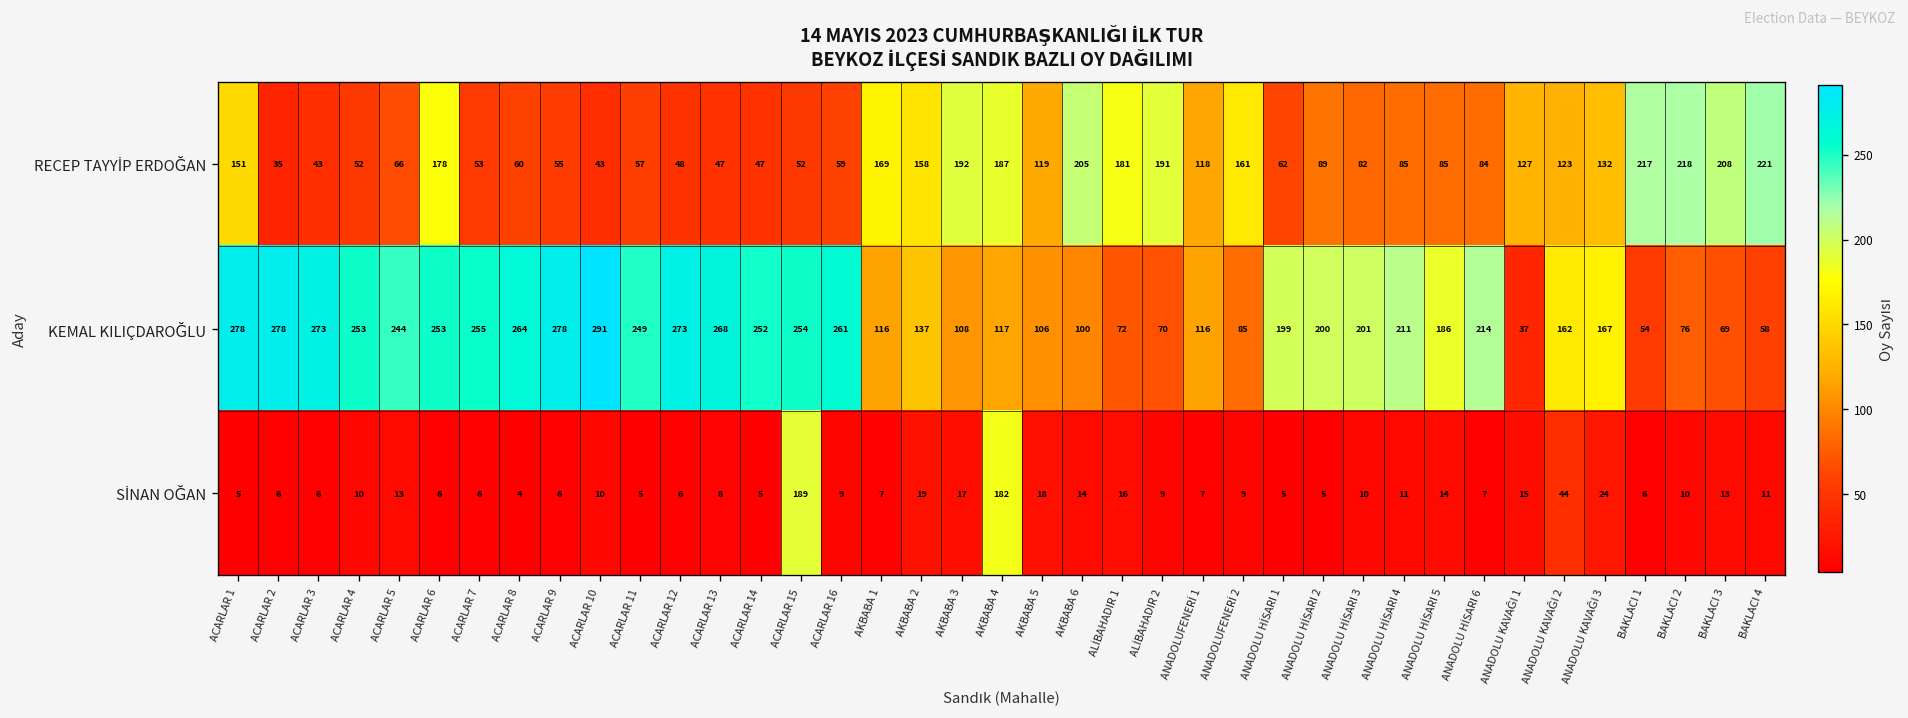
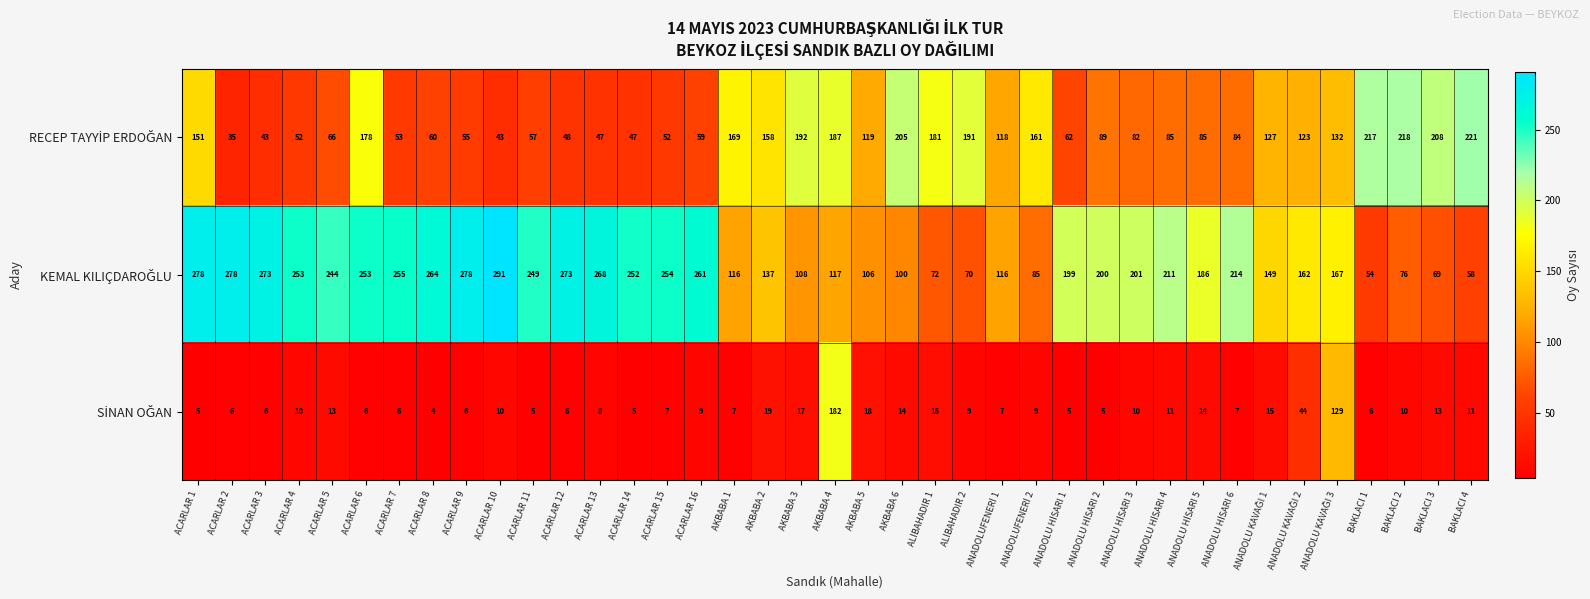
  {
    "RECEP TAYYİP ERDOĞAN": {
      "ACARLAR 1": 151,
      "ACARLAR 2": 35,
      "ACARLAR 3": 43,
      "ACARLAR 4": 52,
      "ACARLAR 5": 66,
      "ACARLAR 6": 178,
      "ACARLAR 7": 53,
      "ACARLAR 8": 60,
      "ACARLAR 9": 55,
      "ACARLAR 10": 43,
      "ACARLAR 11": 57,
      "ACARLAR 12": 48,
      "ACARLAR 13": 47,
      "ACARLAR 14": 47,
      "ACARLAR 15": 52,
      "ACARLAR 16": 59,
      "AKBABA 1": 169,
      "AKBABA 2": 158,
      "AKBABA 3": 192,
      "AKBABA 4": 187,
      "AKBABA 5": 119,
      "AKBABA 6": 205,
      "ALİBAHADIR 1": 181,
      "ALİBAHADIR 2": 191,
      "ANADOLUFENERİ 1": 118,
      "ANADOLUFENERİ 2": 161,
      "ANADOLU HİSARI 1": 62,
      "ANADOLU HİSARI 2": 89,
      "ANADOLU HİSARI 3": 82,
      "ANADOLU HİSARI 4": 85,
      "ANADOLU HİSARI 5": 85,
      "ANADOLU HİSARI 6": 84,
      "ANADOLU KAVAĞI 1": 127,
      "ANADOLU KAVAĞI 2": 123,
      "ANADOLU KAVAĞI 3": 132,
      "BAKLACI 1": 217,
      "BAKLACI 2": 218,
      "BAKLACI 3": 208,
      "BAKLACI 4": 221
    },
    "KEMAL KILIÇDAROĞLU": {
      "ACARLAR 1": 278,
      "ACARLAR 2": 278,
      "ACARLAR 3": 273,
      "ACARLAR 4": 253,
      "ACARLAR 5": 244,
      "ACARLAR 6": 253,
      "ACARLAR 7": 255,
      "ACARLAR 8": 264,
      "ACARLAR 9": 278,
      "ACARLAR 10": 291,
      "ACARLAR 11": 249,
      "ACARLAR 12": 273,
      "ACARLAR 13": 268,
      "ACARLAR 14": 252,
      "ACARLAR 15": 254,
      "ACARLAR 16": 261,
      "AKBABA 1": 116,
      "AKBABA 2": 137,
      "AKBABA 3": 108,
      "AKBABA 4": 117,
      "AKBABA 5": 106,
      "AKBABA 6": 100,
      "ALİBAHADIR 1": 72,
      "ALİBAHADIR 2": 70,
      "ANADOLUFENERİ 1": 116,
      "ANADOLUFENERİ 2": 85,
      "ANADOLU HİSARI 1": 199,
      "ANADOLU HİSARI 2": 200,
      "ANADOLU HİSARI 3": 201,
      "ANADOLU HİSARI 4": 211,
      "ANADOLU HİSARI 5": 186,
      "ANADOLU HİSARI 6": 214,
-     "ANADOLU KAVAĞI 1": 37,
+     "ANADOLU KAVAĞI 1": 149,
      "ANADOLU KAVAĞI 2": 162,
      "ANADOLU KAVAĞI 3": 167,
      "BAKLACI 1": 54,
      "BAKLACI 2": 76,
      "BAKLACI 3": 69,
      "BAKLACI 4": 58
    },
    "SİNAN OĞAN": {
      "ACARLAR 1": 5,
      "ACARLAR 2": 6,
      "ACARLAR 3": 6,
      "ACARLAR 4": 10,
      "ACARLAR 5": 13,
      "ACARLAR 6": 6,
      "ACARLAR 7": 6,
      "ACARLAR 8": 4,
      "ACARLAR 9": 6,
      "ACARLAR 10": 10,
      "ACARLAR 11": 5,
      "ACARLAR 12": 6,
      "ACARLAR 13": 8,
      "ACARLAR 14": 5,
-     "ACARLAR 15": 189,
+     "ACARLAR 15": 7,
      "ACARLAR 16": 9,
      "AKBABA 1": 7,
      "AKBABA 2": 19,
      "AKBABA 3": 17,
      "AKBABA 4": 182,
      "AKBABA 5": 18,
      "AKBABA 6": 14,
      "ALİBAHADIR 1": 16,
      "ALİBAHADIR 2": 9,
      "ANADOLUFENERİ 1": 7,
      "ANADOLUFENERİ 2": 9,
      "ANADOLU HİSARI 1": 5,
      "ANADOLU HİSARI 2": 5,
      "ANADOLU HİSARI 3": 10,
      "ANADOLU HİSARI 4": 11,
      "ANADOLU HİSARI 5": 14,
      "ANADOLU HİSARI 6": 7,
      "ANADOLU KAVAĞI 1": 15,
      "ANADOLU KAVAĞI 2": 44,
-     "ANADOLU KAVAĞI 3": 24,
+     "ANADOLU KAVAĞI 3": 129,
      "BAKLACI 1": 6,
      "BAKLACI 2": 10,
      "BAKLACI 3": 13,
      "BAKLACI 4": 11
    }
  }
